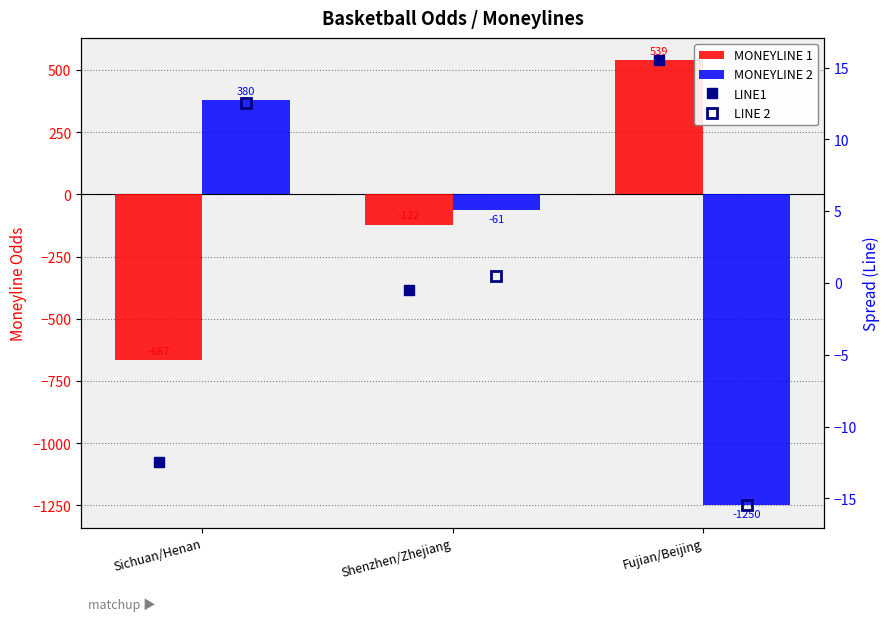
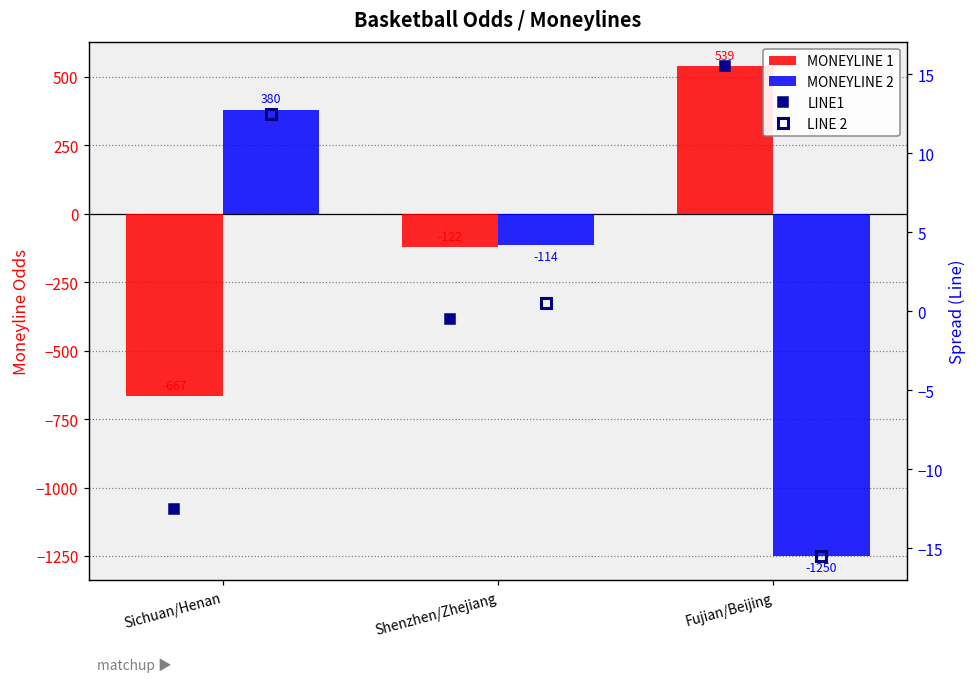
  {
    "MONEYLINE 1": {
      "Fujian/Beijing": 539
    },
    "MONEYLINE 2": {
      "Sichuan/Henan": 380,
-     "Shenzhen/Zhejiang": -61,
+     "Shenzhen/Zhejiang": -114,
      "Fujian/Beijing": -1250
    }
  }
